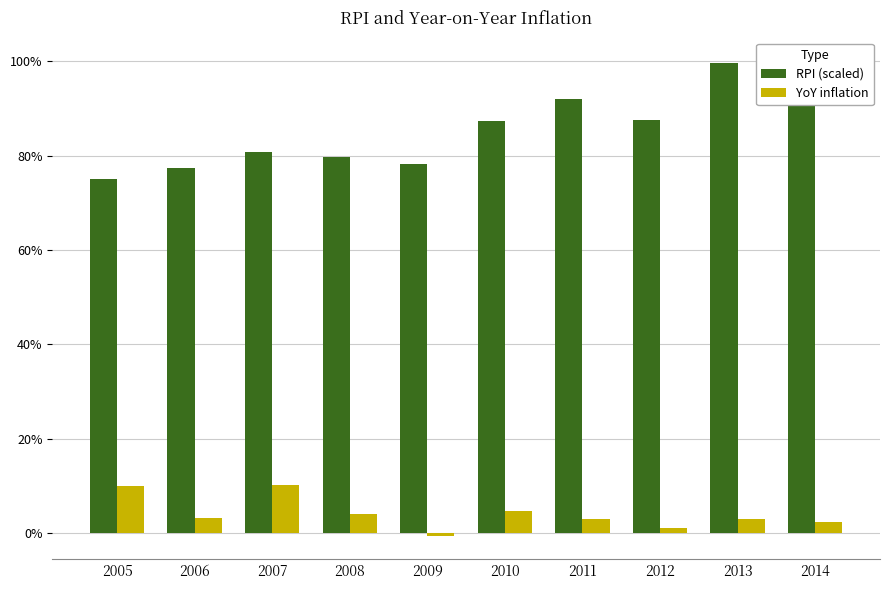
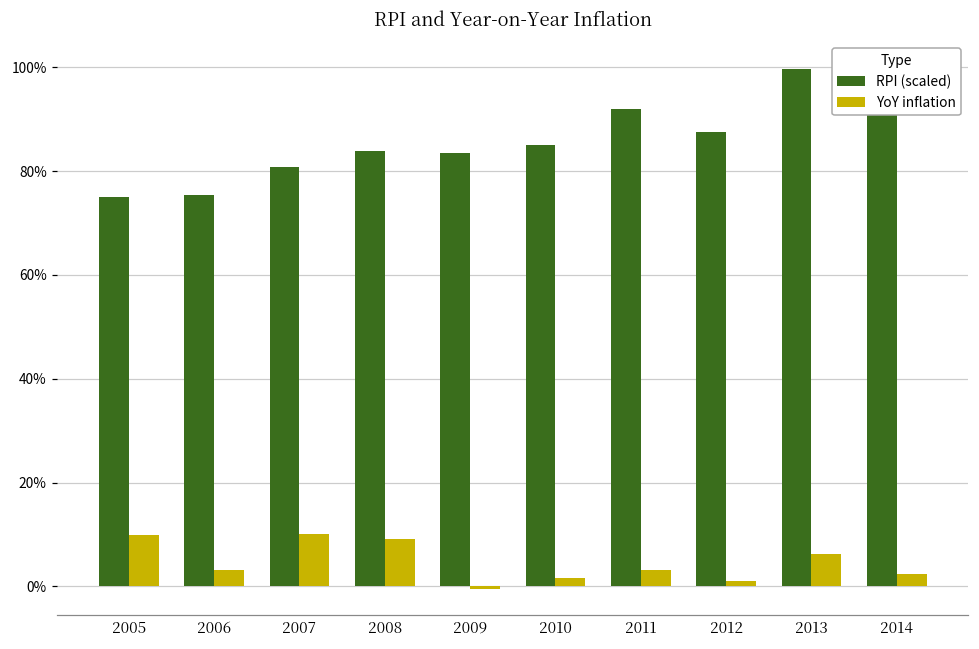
  {
    "RPI (scaled)": {
      "2005": "75%",
-     "2006": "77%",
+     "2006": "75%",
      "2007": "81%",
-     "2008": "80%",
-     "2009": "78%",
-     "2010": "87%",
+     "2008": "84%",
+     "2009": "83%",
+     "2010": "85%",
      "2011": "92%",
      "2012": "88%",
      "2013": "100%"
    },
    "YoY inflation": {
      "2005": "10%",
      "2006": "3%",
      "2007": "10%",
-     "2008": "4%",
-     "2010": "5%",
+     "2008": "9%",
+     "2010": "2%",
      "2011": "3%",
      "2012": "1%",
-     "2013": "3%",
+     "2013": "6%",
      "2014": "2%"
    }
  }
